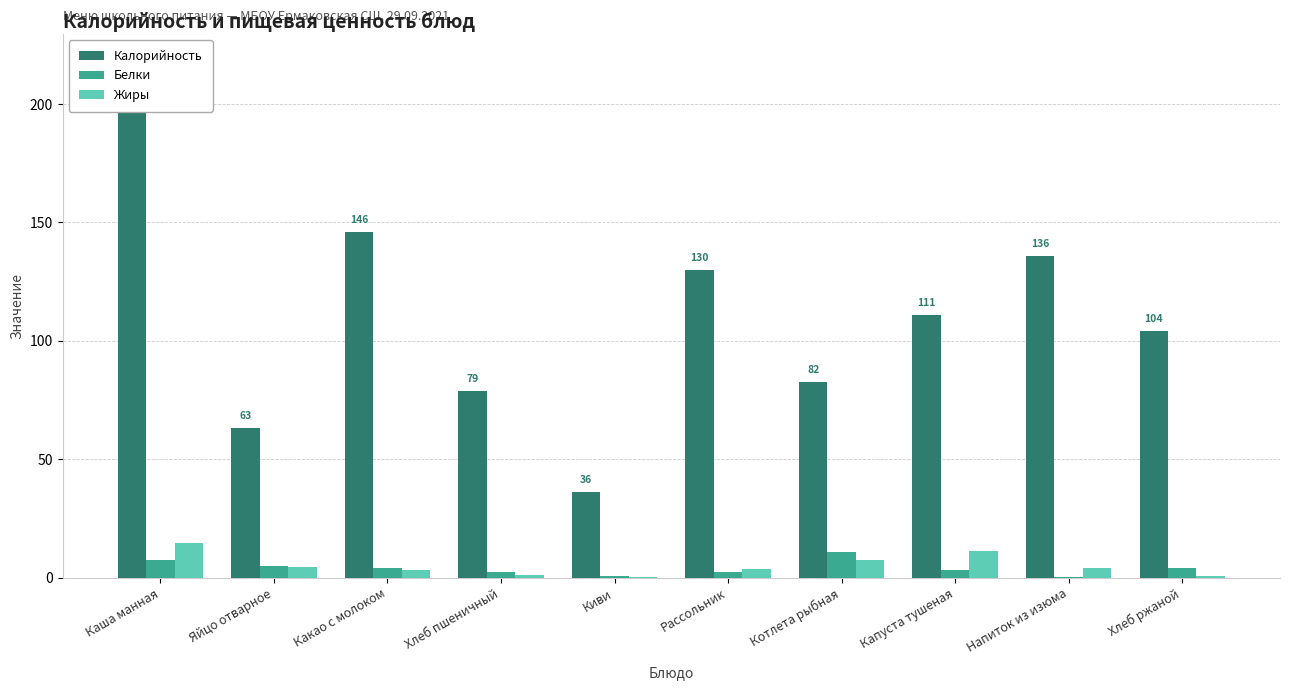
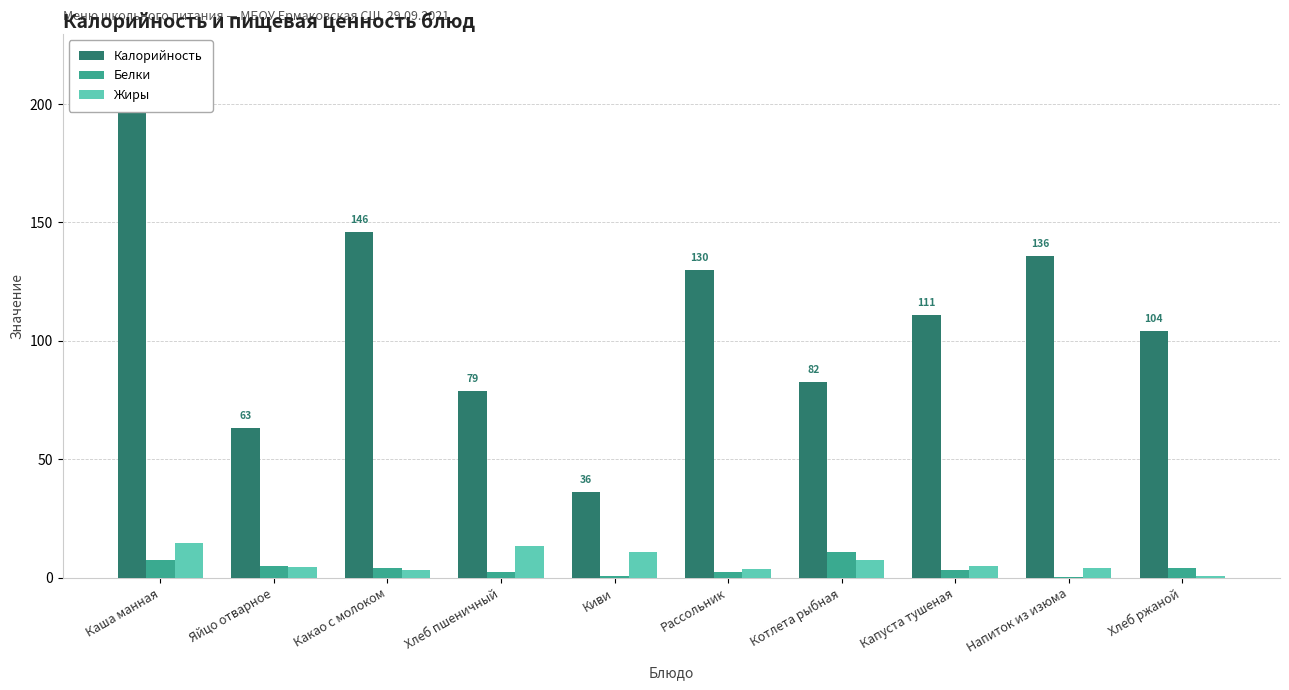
  {
    "Жиры": {
      "Каша манная": 15,
      "Яйцо отварное": 5,
      "Какао с молоком": 3,
-     "Хлеб пшеничный": 1,
-     "Киви": 0,
+     "Хлеб пшеничный": 14,
+     "Киви": 11,
      "Рассольник": 4,
      "Котлета рыбная": 7,
-     "Капуста тушеная": 11,
+     "Капуста тушеная": 5,
      "Напиток из изюма": 4
    }
  }
